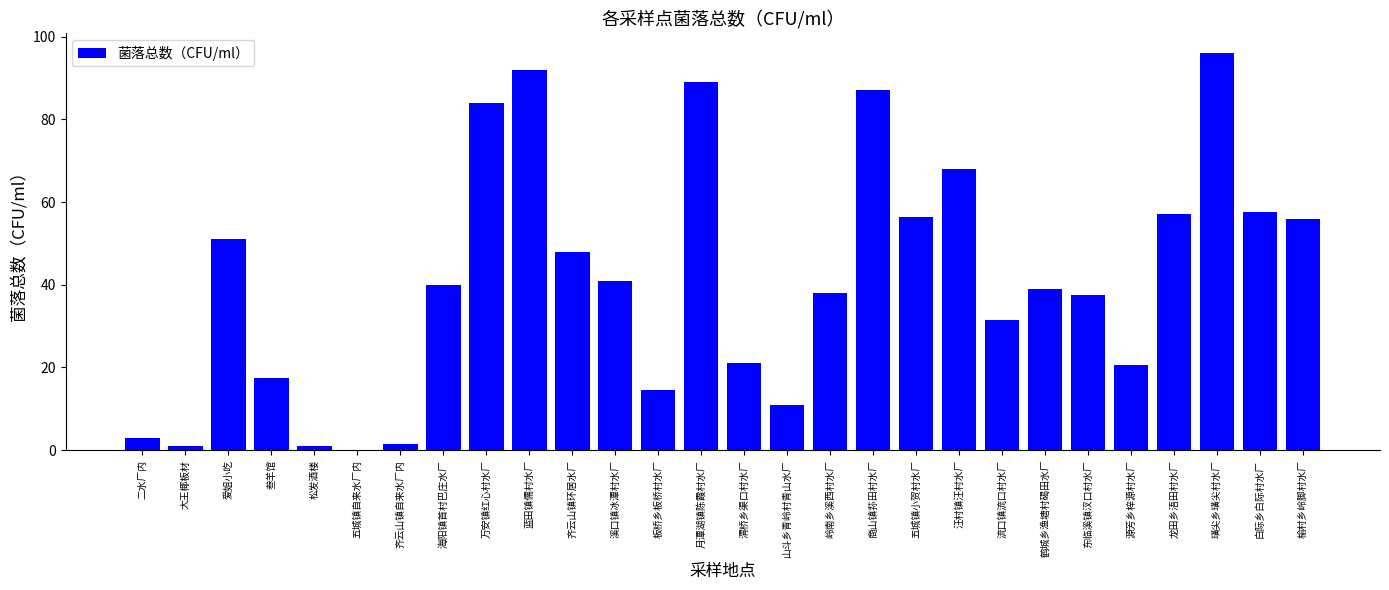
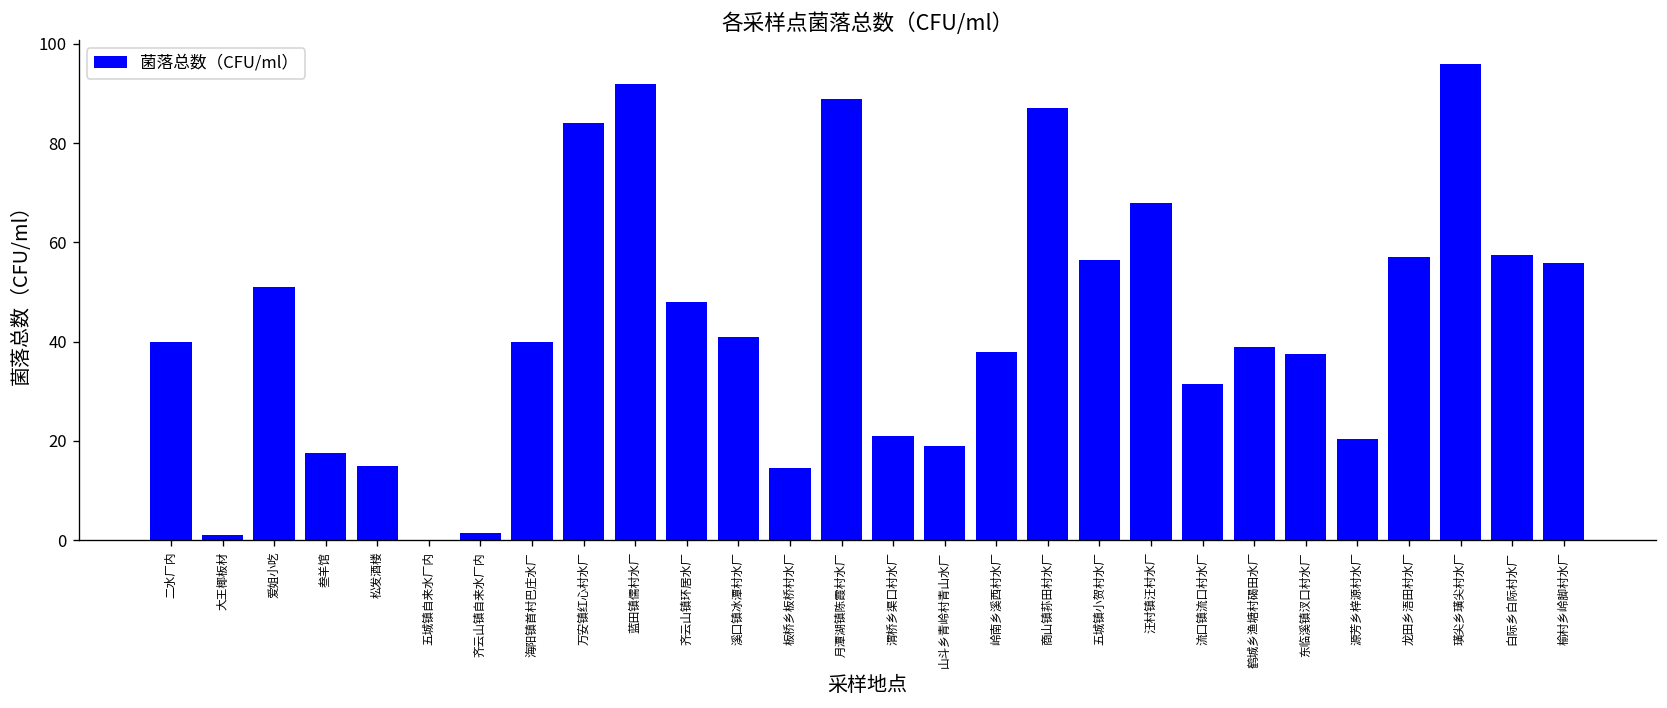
  {
-   "二水厂内": 3,
+   "二水厂内": 40,
    "大王椰板材": 1,
    "爱姐小吃": 51,
    "叁羊馆": 18,
-   "松发酒楼": 1,
+   "松发酒楼": 15,
    "五城镇自来水厂内": 0,
    "齐云山镇自来水厂内": 2,
    "海阳镇首村巴庄水厂": 40,
    "万安镇红心村水厂": 84,
    "蓝田镇儒村水厂": 92,
    "齐云山镇环居水厂": 48,
    "溪口镇冰潭村水厂": 41,
    "板桥乡板桥村水厂": 15,
    "月潭湖镇陈霞村水厂": 89,
    "渭桥乡渠口村水厂": 21,
-   "山斗乡青岭村青山水厂": 11,
+   "山斗乡青岭村青山水厂": 19,
    "岭南乡溪西村水厂": 38,
    "商山镇荪田村水厂": 87,
    "五城镇小贺村水厂": 57,
    "汪村镇汪村水厂": 68,
    "流口镇流口村水厂": 32,
    "鹤城乡渔塘村碣田水厂": 39,
    "东临溪镇汊口村水厂": 38,
    "源芳乡梓源村水厂": 21,
    "龙田乡浯田村水厂": 57,
    "璜尖乡璜尖村水厂": 96,
    "白际乡白际村水厂": 58,
    "榆村乡岭脚村水厂": 56
  }
